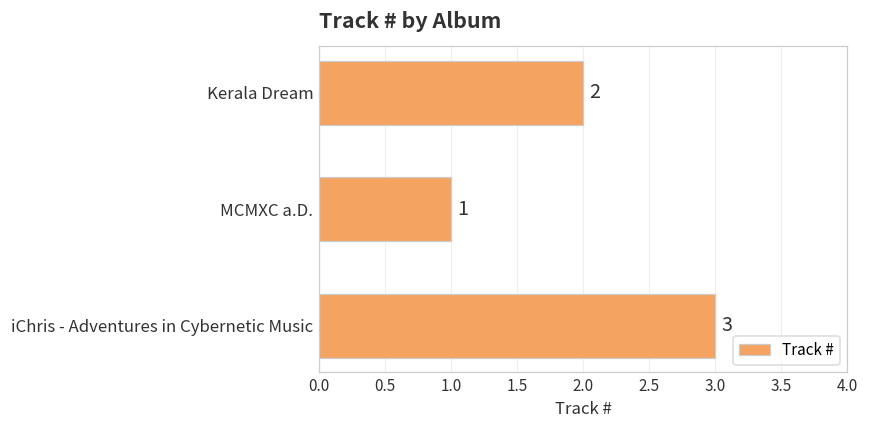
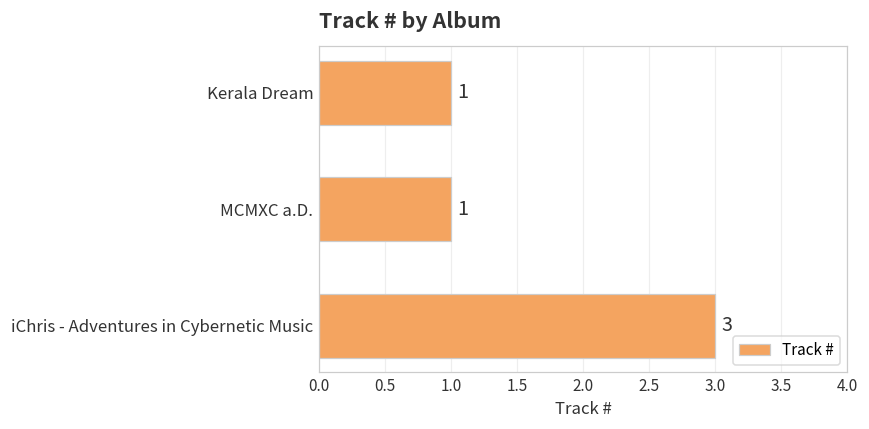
  {
-   "Kerala Dream": 2,
+   "Kerala Dream": 1,
    "MCMXC a.D.": 1,
    "iChris - Adventures in Cybernetic Music": 3
  }
